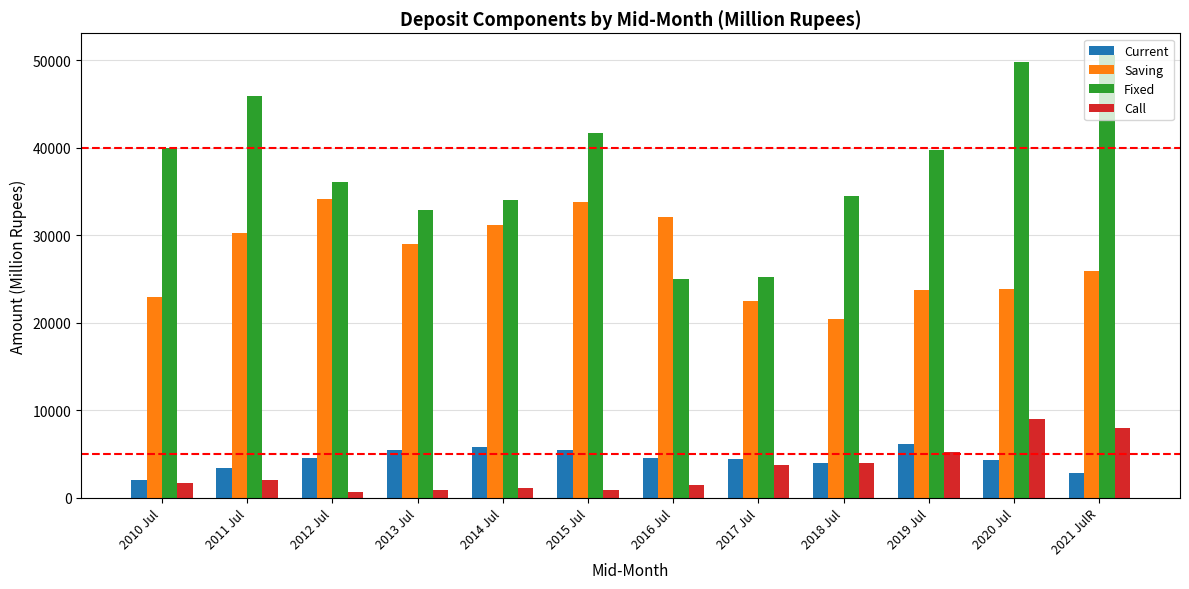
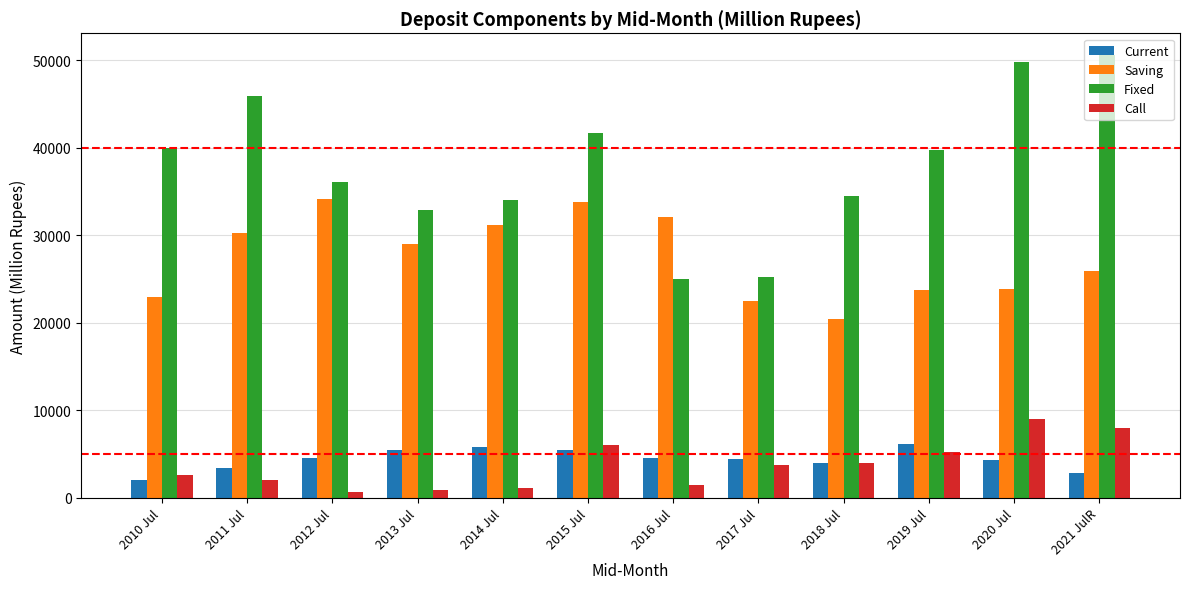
  {
    "Current": {
      "2010 Jul": 2000,
      "2011 Jul": 3000,
      "2012 Jul": 4000,
      "2013 Jul": 5000,
      "2014 Jul": 6000,
      "2015 Jul": 5000,
      "2016 Jul": 5000,
      "2017 Jul": 4000,
      "2018 Jul": 4000,
      "2019 Jul": 6000,
      "2020 Jul": 4000,
      "2021 JulR": 3000
    },
    "Saving": {
      "2010 Jul": 23000,
      "2011 Jul": 30000,
      "2012 Jul": 34000,
      "2013 Jul": 29000,
      "2014 Jul": 31000,
      "2015 Jul": 34000,
      "2016 Jul": 32000,
      "2017 Jul": 22000,
      "2018 Jul": 20000,
      "2019 Jul": 24000,
      "2020 Jul": 24000,
      "2021 JulR": 26000
    },
    "Fixed": {
      "2010 Jul": 40000,
      "2011 Jul": 46000,
      "2012 Jul": 36000,
      "2013 Jul": 33000,
      "2014 Jul": 34000,
      "2015 Jul": 42000,
      "2016 Jul": 25000,
      "2017 Jul": 25000,
      "2018 Jul": 35000,
      "2019 Jul": 40000,
      "2020 Jul": 50000
    },
    "Call": {
-     "2010 Jul": 2000,
+     "2010 Jul": 3000,
      "2011 Jul": 2000,
      "2012 Jul": 1000,
      "2013 Jul": 1000,
      "2014 Jul": 1000,
-     "2015 Jul": 1000,
+     "2015 Jul": 6000,
      "2016 Jul": 1000,
      "2017 Jul": 4000,
      "2018 Jul": 4000,
      "2019 Jul": 5000,
      "2020 Jul": 9000,
      "2021 JulR": 8000
    }
  }
